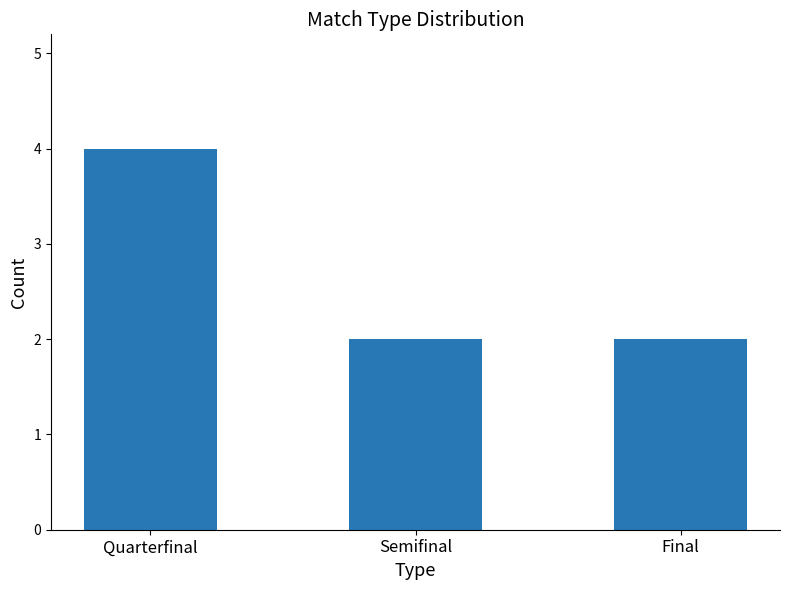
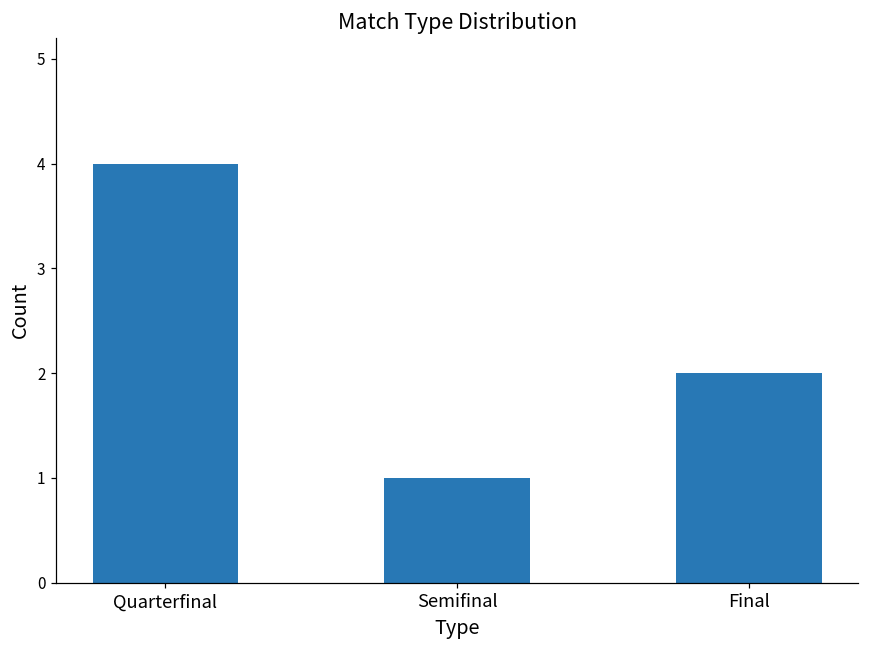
  {
    "Quarterfinal": 4,
-   "Semifinal": 2,
+   "Semifinal": 1,
    "Final": 2
  }
